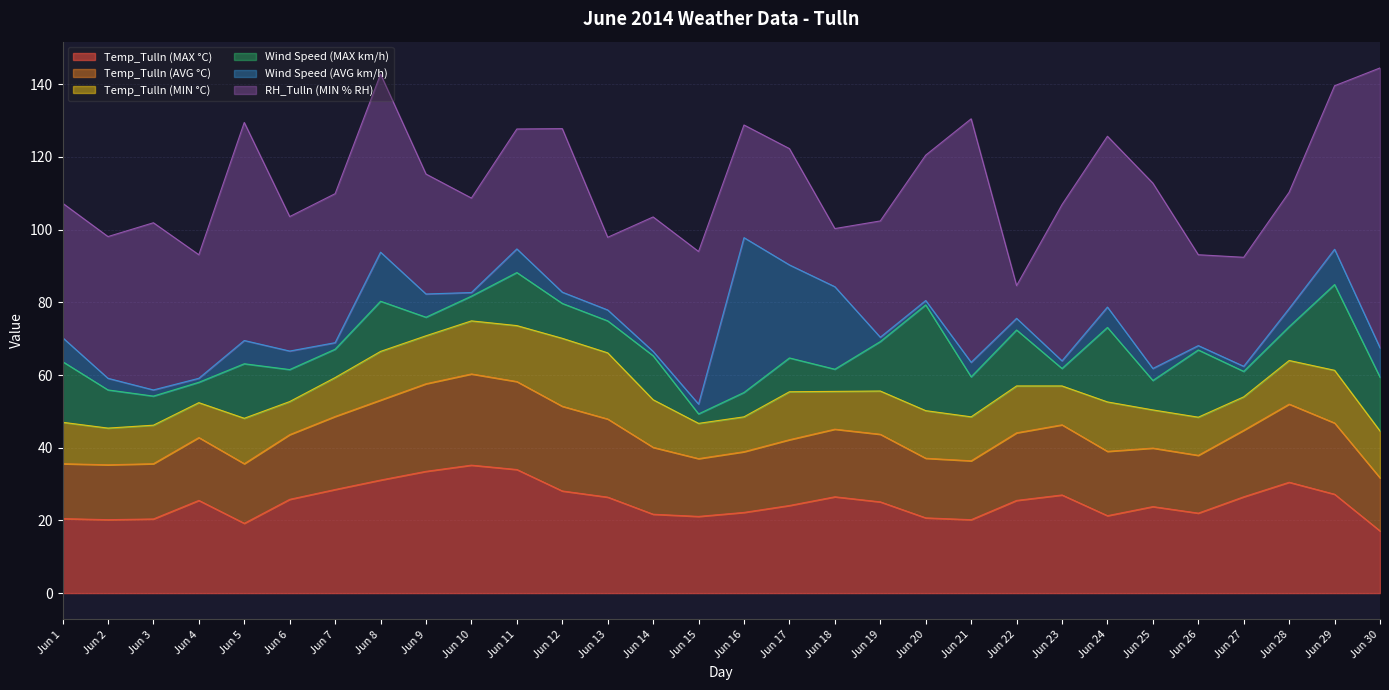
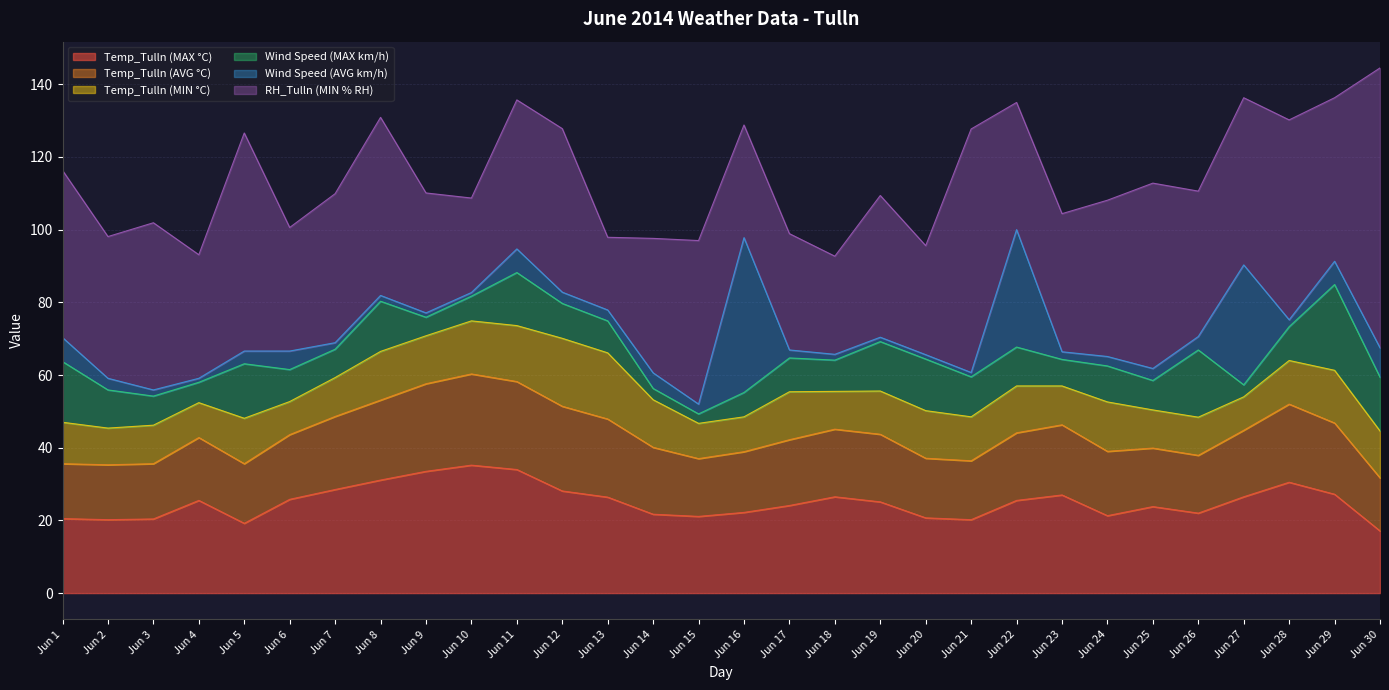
  {
    "Wind Speed (MAX km/h)": {
      "Jun 1": 17,
      "Jun 2": 11,
      "Jun 3": 8,
      "Jun 4": 6,
      "Jun 5": 15,
      "Jun 6": 9,
      "Jun 7": 8,
      "Jun 8": 14,
      "Jun 9": 5,
      "Jun 10": 7,
      "Jun 11": 15,
      "Jun 12": 10,
      "Jun 13": 9,
-     "Jun 14": 12,
+     "Jun 14": 3,
      "Jun 15": 3,
      "Jun 16": 7,
      "Jun 17": 9,
-     "Jun 18": 6,
+     "Jun 18": 9,
      "Jun 19": 14,
-     "Jun 20": 29,
+     "Jun 20": 14,
      "Jun 21": 11,
-     "Jun 22": 15,
-     "Jun 23": 5,
-     "Jun 24": 20,
+     "Jun 22": 11,
+     "Jun 23": 7,
+     "Jun 24": 10,
      "Jun 25": 8,
      "Jun 26": 19,
-     "Jun 27": 7,
+     "Jun 27": 3,
      "Jun 28": 9,
      "Jun 29": 24,
      "Jun 30": 15
    },
    "Wind Speed (AVG km/h)": {
      "Jun 1": 7,
      "Jun 2": 3,
      "Jun 3": 2,
      "Jun 4": 1,
-     "Jun 5": 6,
+     "Jun 5": 4,
      "Jun 6": 5,
      "Jun 7": 2,
-     "Jun 8": 14,
-     "Jun 9": 6,
+     "Jun 8": 2,
+     "Jun 9": 1,
      "Jun 10": 1,
      "Jun 11": 7,
      "Jun 12": 3,
      "Jun 13": 3,
-     "Jun 14": 1,
+     "Jun 14": 4,
      "Jun 15": 3,
      "Jun 16": 43,
-     "Jun 17": 26,
-     "Jun 18": 23,
+     "Jun 17": 2,
+     "Jun 18": 2,
      "Jun 19": 1,
      "Jun 20": 1,
-     "Jun 21": 4,
-     "Jun 22": 3,
+     "Jun 21": 1,
+     "Jun 22": 32,
      "Jun 23": 2,
-     "Jun 24": 6,
+     "Jun 24": 3,
      "Jun 25": 3,
-     "Jun 26": 1,
-     "Jun 27": 1,
-     "Jun 28": 5,
-     "Jun 29": 10,
+     "Jun 26": 4,
+     "Jun 27": 33,
+     "Jun 28": 2,
+     "Jun 29": 6,
      "Jun 30": 8
    },
    "RH_Tulln (MIN % RH)": {
-     "Jun 1": 37,
+     "Jun 1": 46,
      "Jun 2": 39,
      "Jun 3": 46,
      "Jun 4": 34,
      "Jun 5": 60,
-     "Jun 6": 37,
+     "Jun 6": 34,
      "Jun 7": 41,
      "Jun 9": 33,
      "Jun 10": 26,
-     "Jun 11": 33,
+     "Jun 11": 41,
      "Jun 12": 45,
      "Jun 13": 20,
      "Jun 14": 37,
-     "Jun 15": 42,
+     "Jun 15": 45,
      "Jun 16": 31,
      "Jun 17": 32,
-     "Jun 18": 16,
-     "Jun 19": 32,
-     "Jun 20": 40,
+     "Jun 18": 27,
+     "Jun 19": 39,
+     "Jun 20": 30,
      "Jun 21": 67,
-     "Jun 22": 9,
-     "Jun 23": 43,
-     "Jun 24": 47,
+     "Jun 22": 35,
+     "Jun 23": 38,
+     "Jun 24": 43,
      "Jun 25": 51,
-     "Jun 26": 25,
-     "Jun 27": 30,
-     "Jun 28": 32,
+     "Jun 26": 40,
+     "Jun 27": 46,
+     "Jun 28": 55,
      "Jun 29": 45,
      "Jun 30": 77
    }
  }
